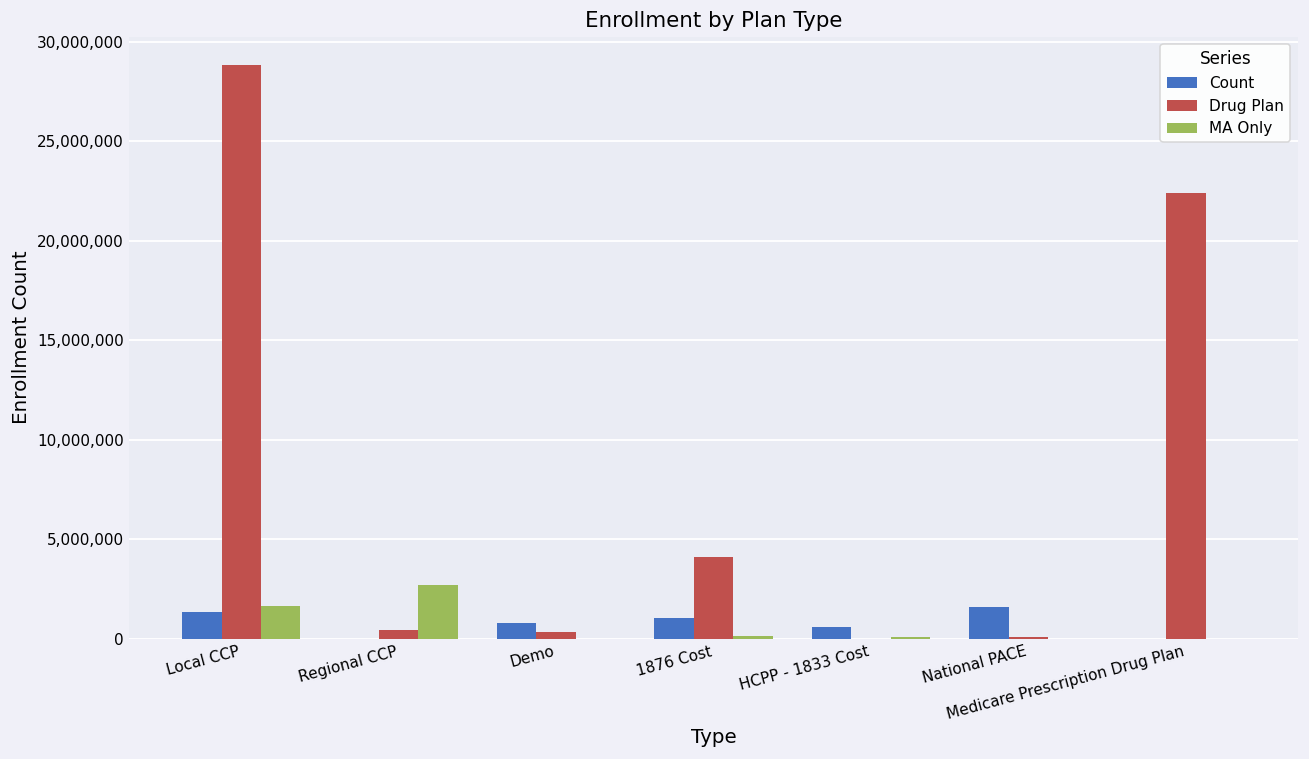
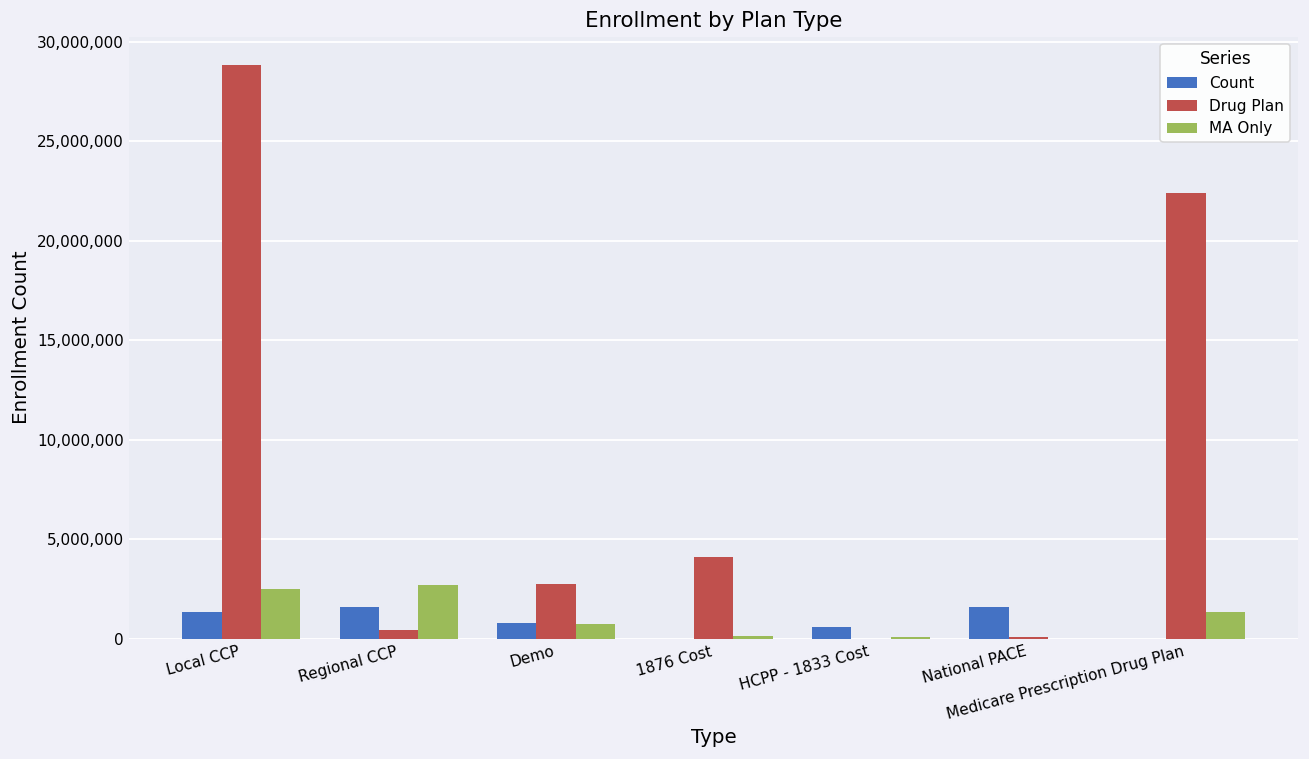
  {
    "Count": {
      "Local CCP": "1,300,000",
-     "Regional CCP": "0",
+     "Regional CCP": "1,600,000",
      "Demo": "800,000",
-     "1876 Cost": "1,000,000",
+     "1876 Cost": "0",
      "HCPP - 1833 Cost": "600,000",
      "National PACE": "1,600,000"
    },
    "Drug Plan": {
      "Local CCP": "28,800,000",
      "Regional CCP": "400,000",
-     "Demo": "300,000",
+     "Demo": "2,700,000",
      "1876 Cost": "4,100,000",
      "HCPP - 1833 Cost": "0",
      "Medicare Prescription Drug Plan": "22,400,000"
    },
    "MA Only": {
-     "Local CCP": "1,600,000",
+     "Local CCP": "2,500,000",
      "Regional CCP": "2,700,000",
-     "Demo": "0",
+     "Demo": "700,000",
      "1876 Cost": "200,000",
      "National PACE": "0",
-     "Medicare Prescription Drug Plan": "0"
+     "Medicare Prescription Drug Plan": "1,300,000"
    }
  }
